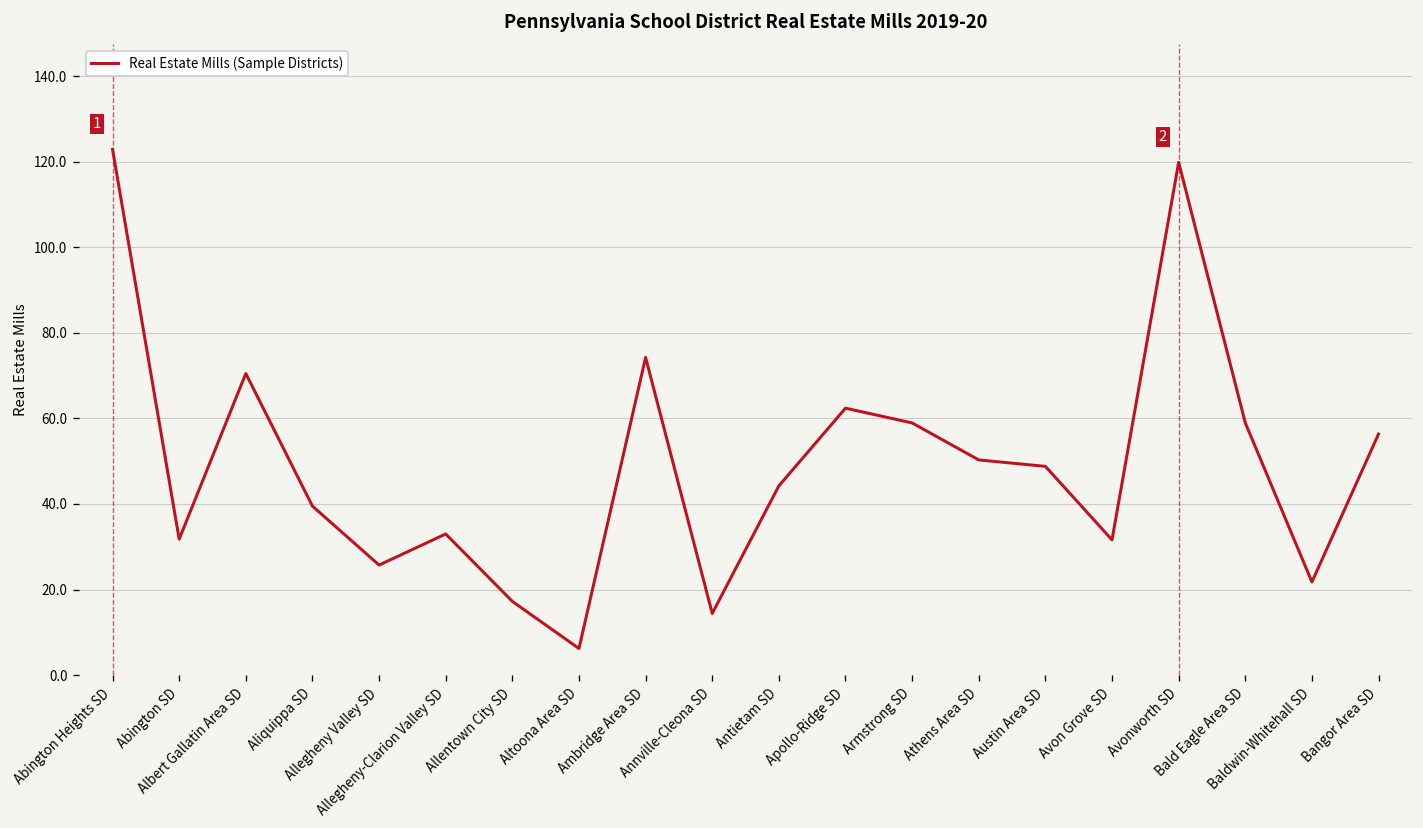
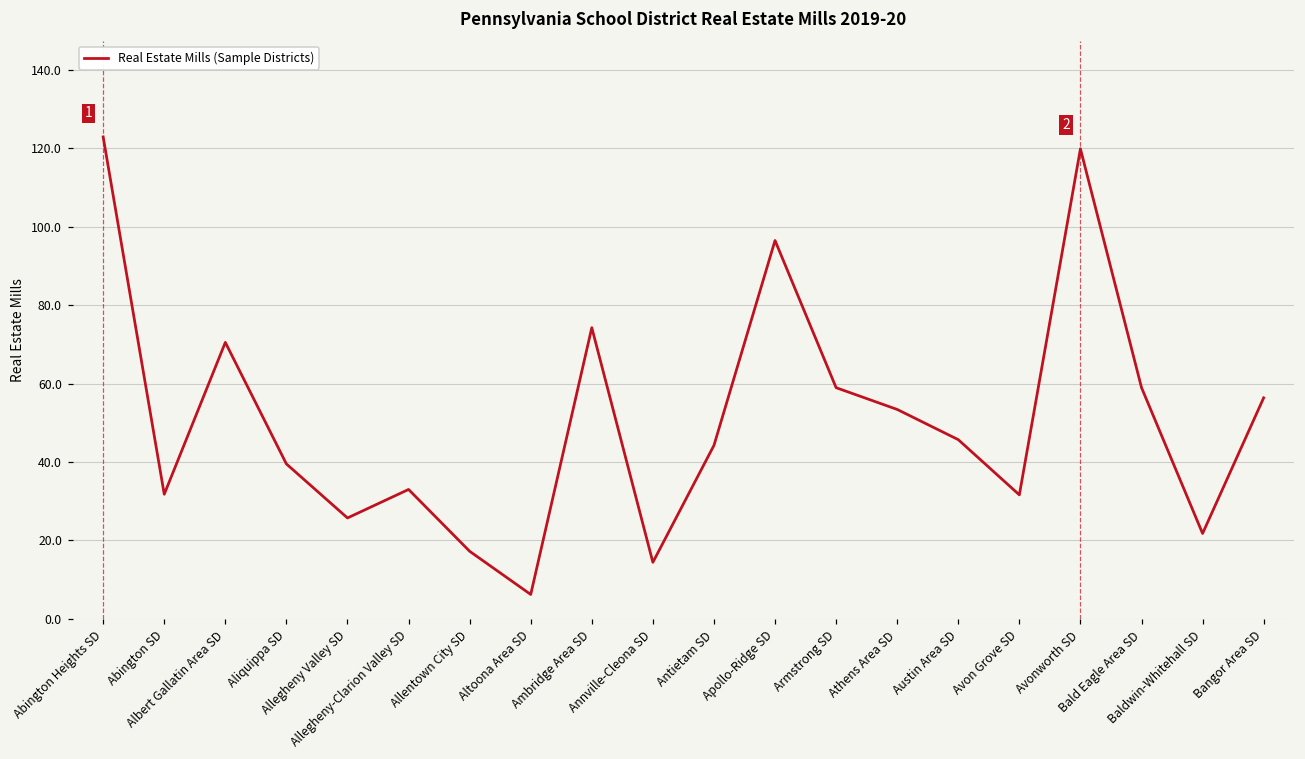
  {
    "Abington SD": 32,
    "Albert Gallatin Area SD": 71,
    "Aliquippa SD": 40,
    "Allegheny Valley SD": 26,
    "Allegheny-Clarion Valley SD": 33,
    "Allentown City SD": 17,
    "Altoona Area SD": 6,
    "Ambridge Area SD": 74,
    "Annville-Cleona SD": 14,
    "Antietam SD": 44,
-   "Apollo-Ridge SD": 62,
+   "Apollo-Ridge SD": 97,
    "Armstrong SD": 59,
-   "Athens Area SD": 50,
-   "Austin Area SD": 49,
+   "Athens Area SD": 53,
+   "Austin Area SD": 46,
    "Avon Grove SD": 32,
    "Bald Eagle Area SD": 59,
    "Baldwin-Whitehall SD": 22,
    "Bangor Area SD": 56
  }
